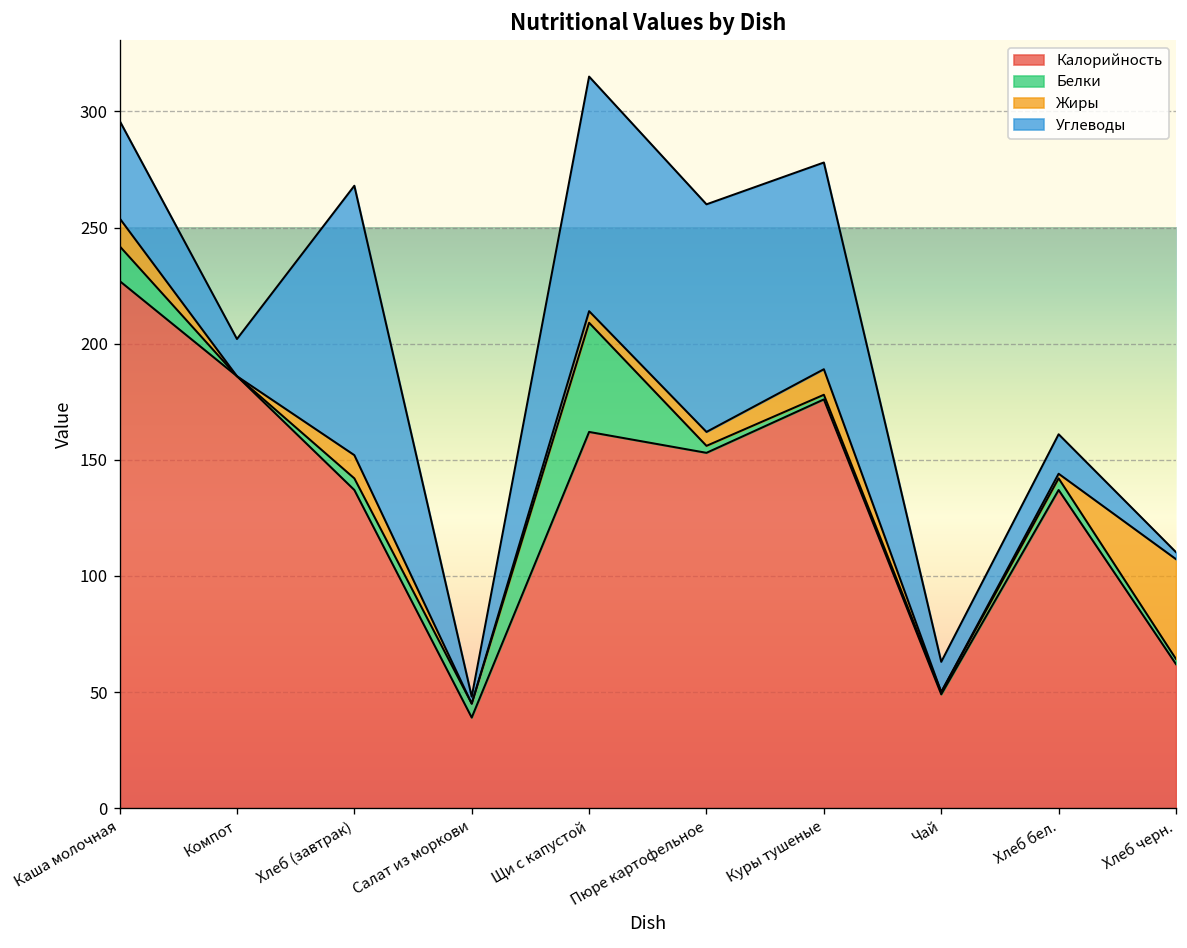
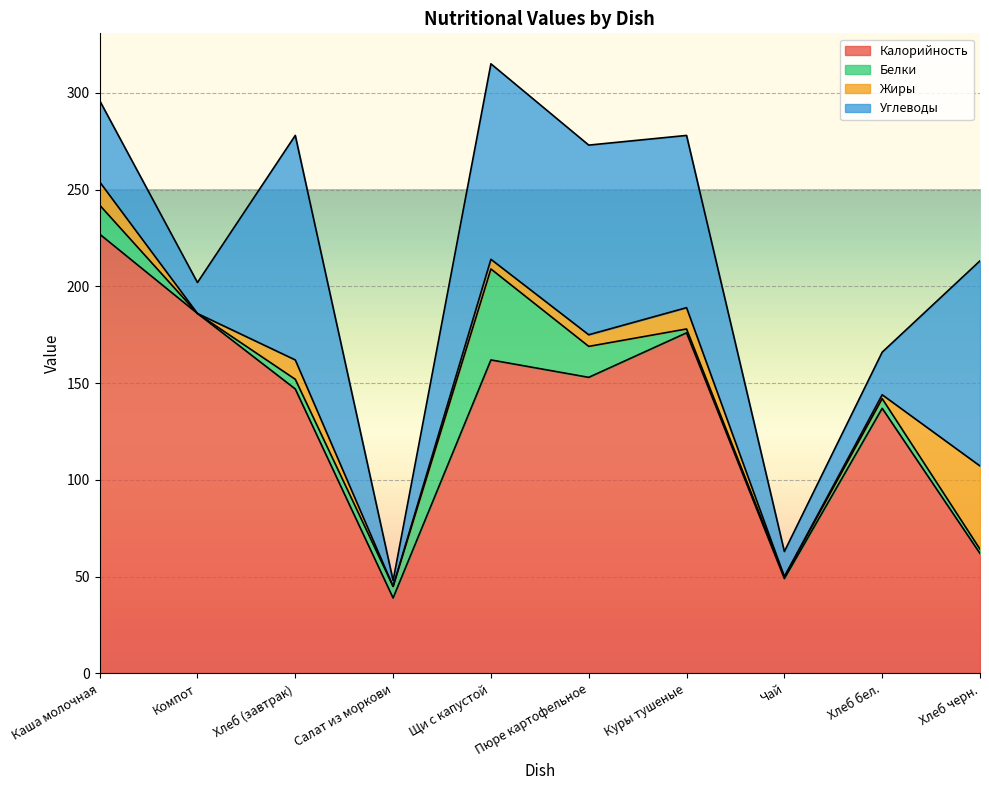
  {
    "Калорийность": {
      "Каша молочная": 227,
-     "Хлеб (завтрак)": 137,
+     "Хлеб (завтрак)": 147,
      "Салат из моркови": 39,
      "Щи с капустой": 162,
      "Пюре картофельное": 153,
      "Куры тушеные": 176,
      "Хлеб бел.": 137,
      "Хлеб черн.": 62
    },
    "Белки": {
      "Каша молочная": 15,
      "Хлеб (завтрак)": 5,
      "Щи с капустой": 47,
-     "Пюре картофельное": 3,
+     "Пюре картофельное": 16,
      "Куры тушеные": 2,
      "Хлеб бел.": 5,
      "Хлеб черн.": 2
    },
    "Жиры": {
      "Каша молочная": 12,
      "Хлеб (завтрак)": 10,
      "Щи с капустой": 5,
      "Пюре картофельное": 6,
      "Куры тушеные": 11,
      "Хлеб бел.": 2,
      "Хлеб черн.": 43
    },
    "Углеводы": {
      "Каша молочная": 42,
      "Компот": 16,
      "Хлеб (завтрак)": 116,
      "Салат из моркови": 3,
      "Щи с капустой": 101,
      "Пюре картофельное": 98,
      "Куры тушеные": 89,
      "Чай": 13,
-     "Хлеб бел.": 17,
-     "Хлеб черн.": 3
+     "Хлеб бел.": 22,
+     "Хлеб черн.": 106
    }
  }
